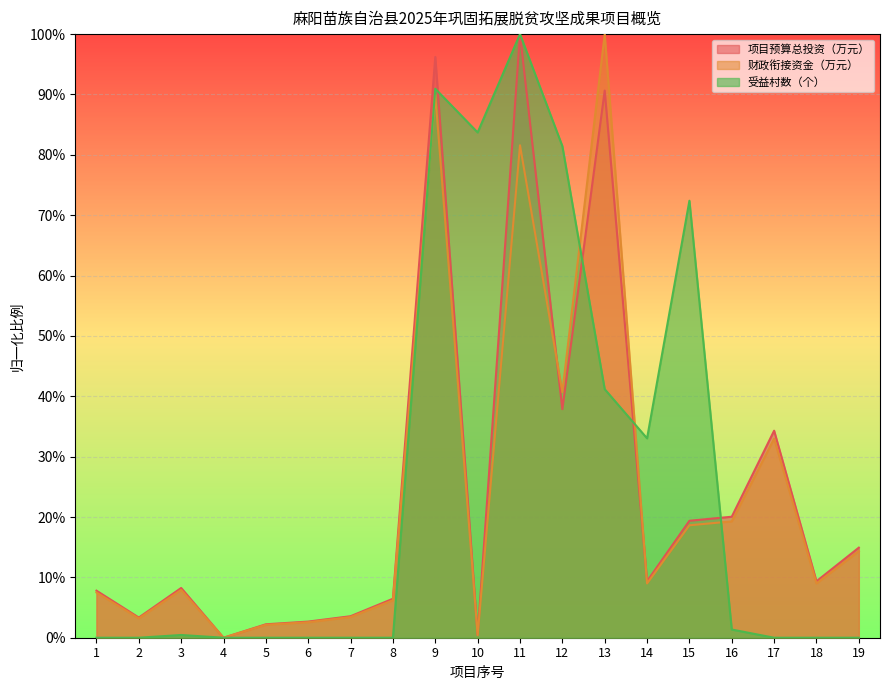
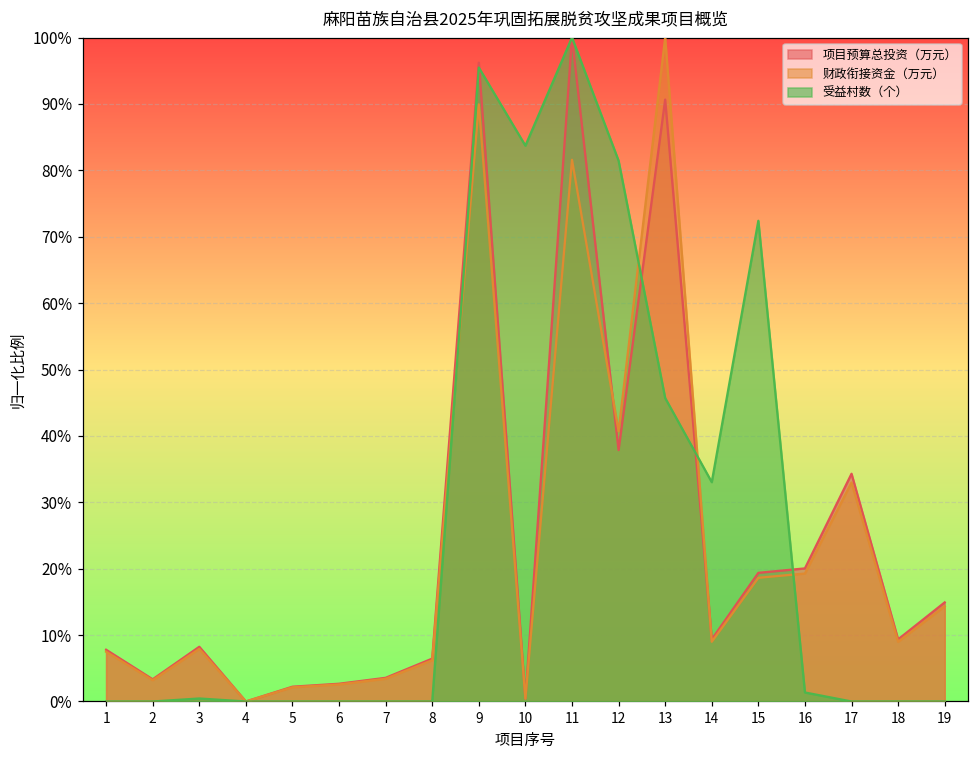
  {
    "受益村数（个）": {
      "1": "0%",
      "2": "0%",
      "3": "0%",
      "5": "0%",
      "6": "0%",
      "7": "0%",
      "8": "0%",
-     "9": "91%",
+     "9": "95%",
      "10": "84%",
      "12": "81%",
-     "13": "41%",
+     "13": "46%",
      "14": "33%",
      "15": "72%",
      "16": "1%",
      "17": "0%",
      "18": "0%",
      "19": "0%"
    }
  }
